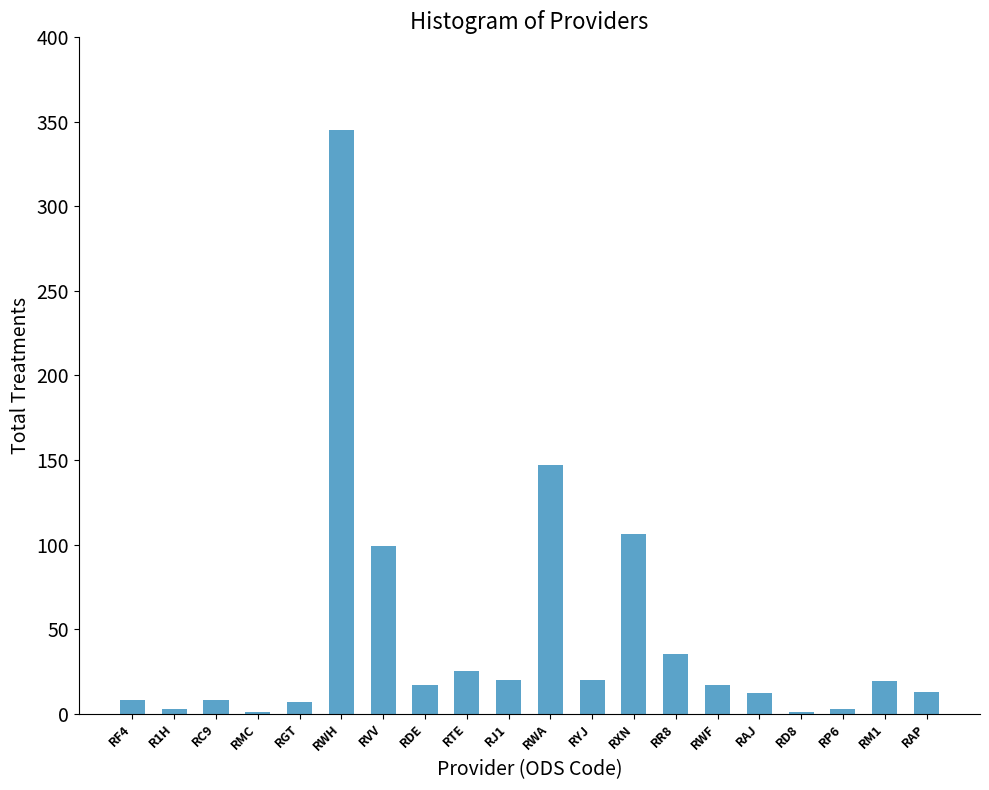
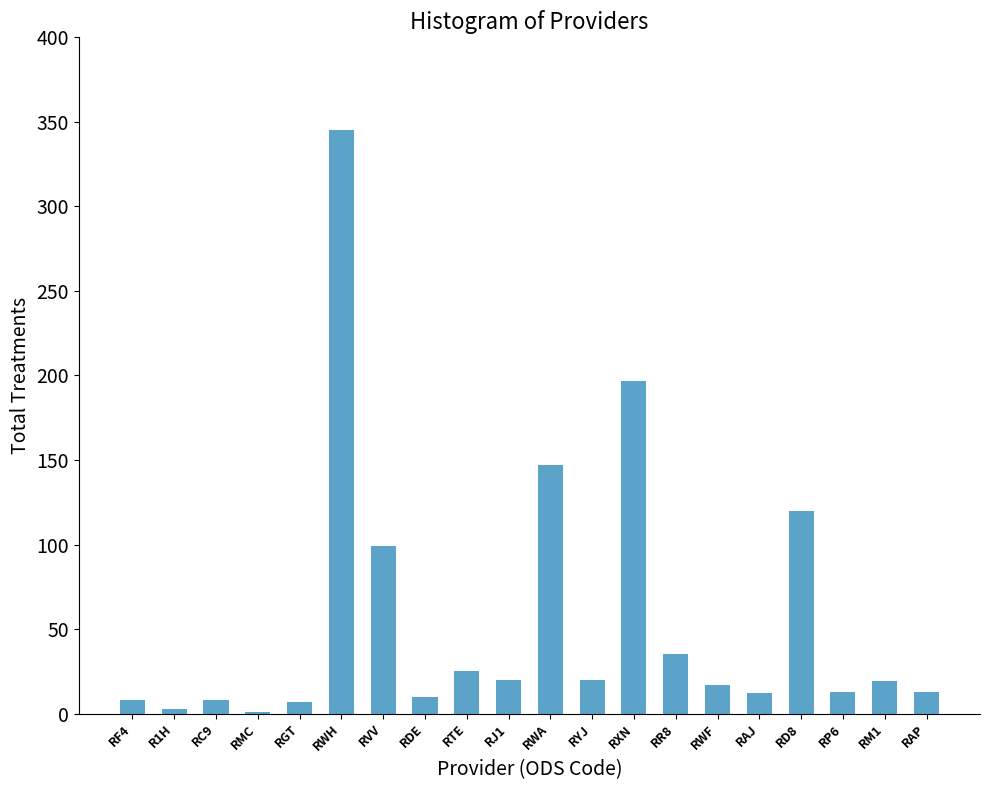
  {
    "RF4": 8,
    "R1H": 3,
    "RC9": 8,
    "RGT": 7,
    "RWH": 345,
    "RVV": 99,
-   "RDE": 17,
+   "RDE": 10,
    "RTE": 25,
    "RJ1": 20,
    "RWA": 147,
    "RYJ": 20,
-   "RXN": 106,
+   "RXN": 197,
    "RR8": 35,
    "RWF": 17,
    "RAJ": 12,
-   "RD8": 1,
-   "RP6": 3,
+   "RD8": 120,
+   "RP6": 13,
    "RM1": 19,
    "RAP": 13
  }
